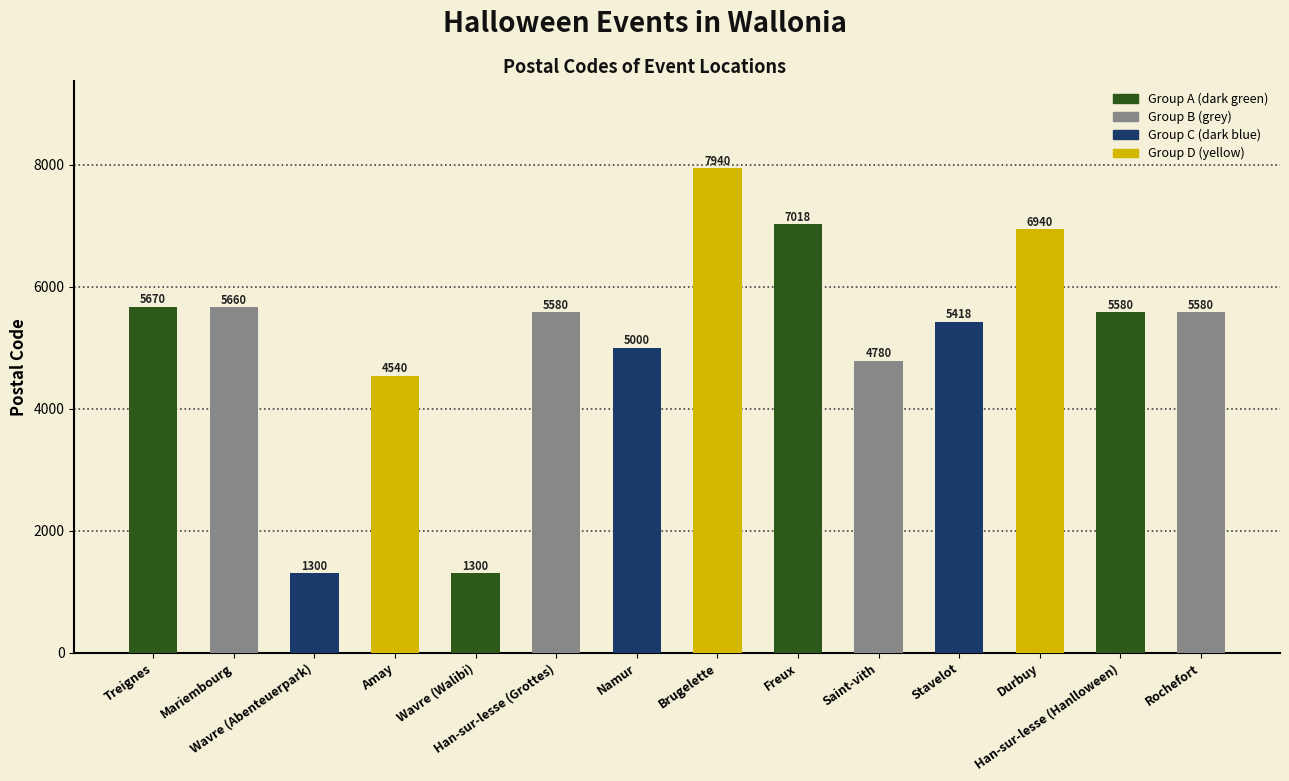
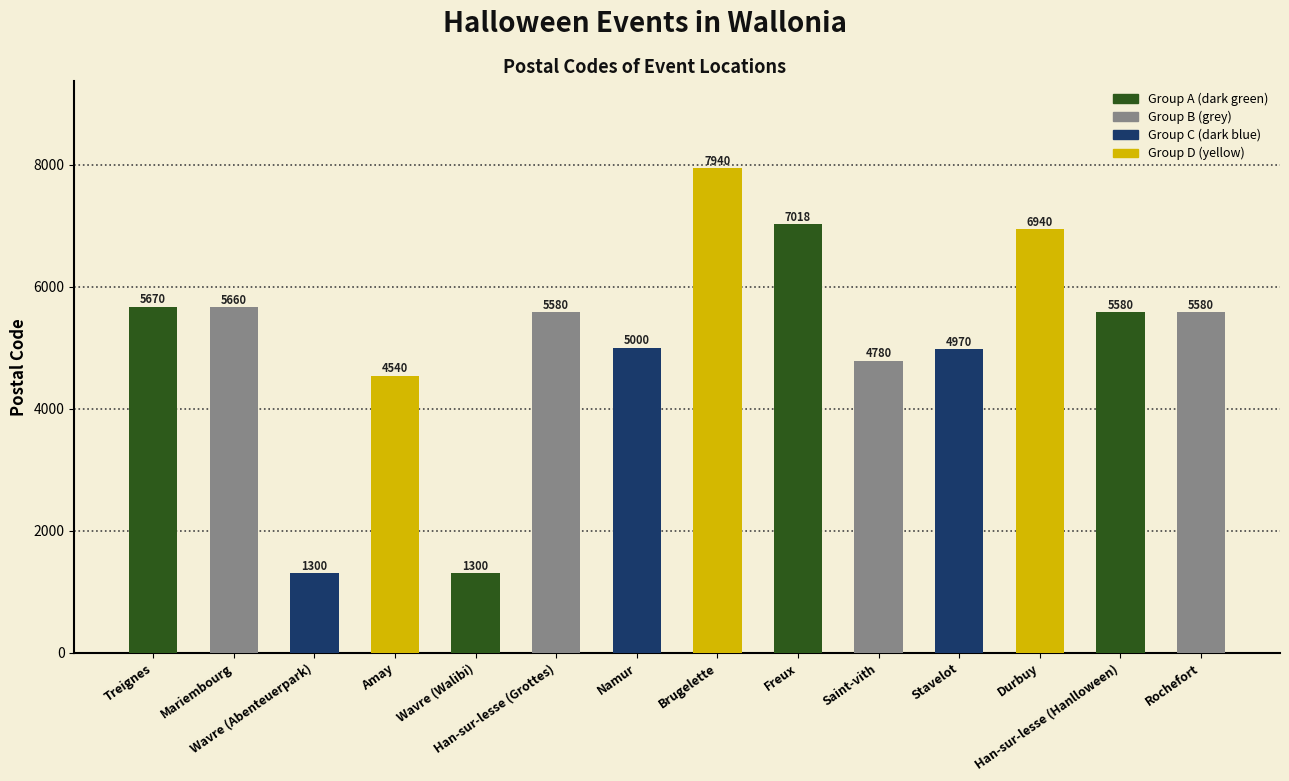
  {
    "Treignes": 5670,
    "Mariembourg": 5660,
    "Wavre (Abenteuerpark)": 1300,
    "Amay": 4540,
    "Wavre (Walibi)": 1300,
    "Han-sur-lesse (Grottes)": 5580,
    "Namur": 5000,
    "Brugelette": 7940,
    "Freux": 7018,
    "Saint-vith": 4780,
-   "Stavelot": 5418,
+   "Stavelot": 4970,
    "Durbuy": 6940,
    "Han-sur-lesse (Hanlloween)": 5580,
    "Rochefort": 5580
  }
